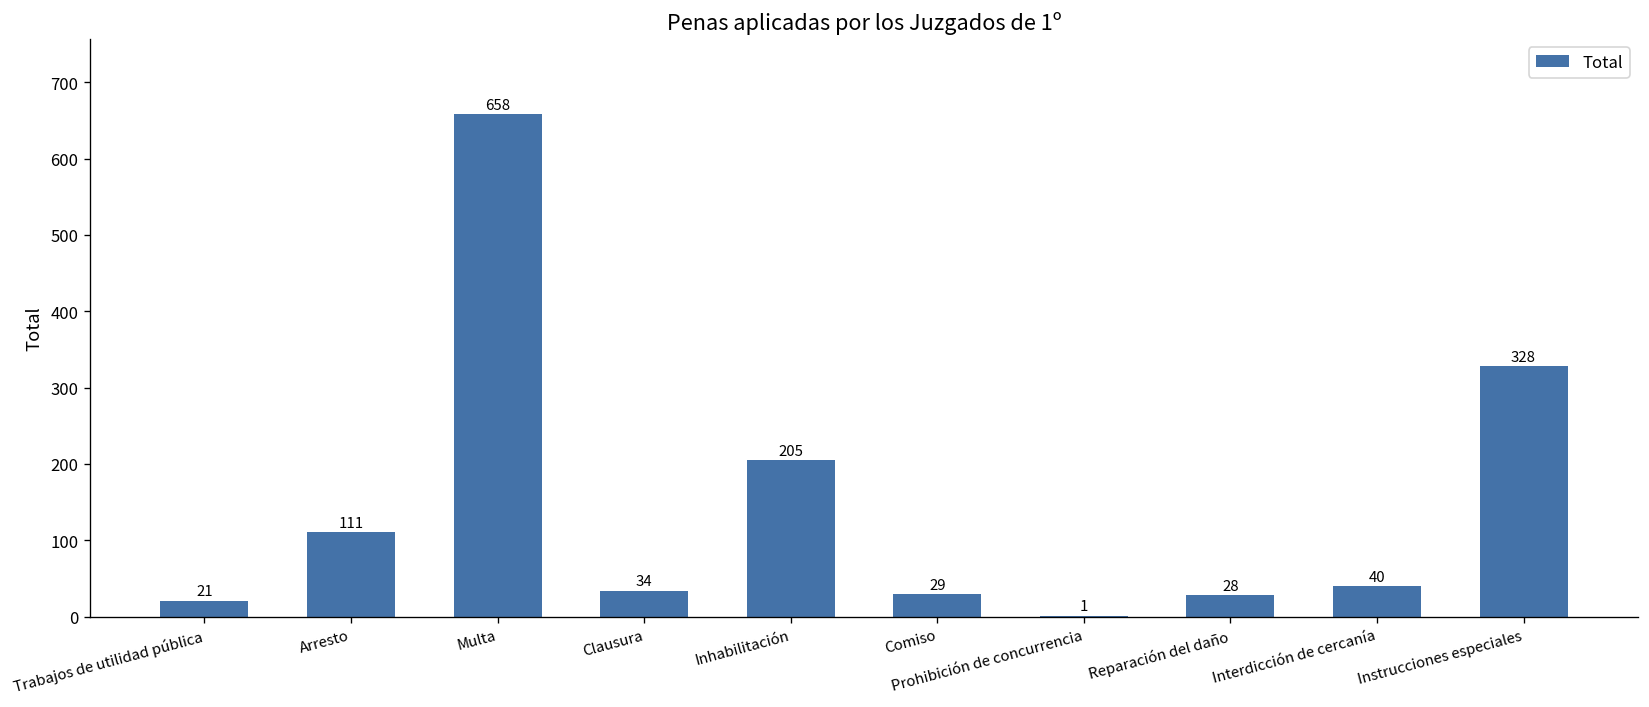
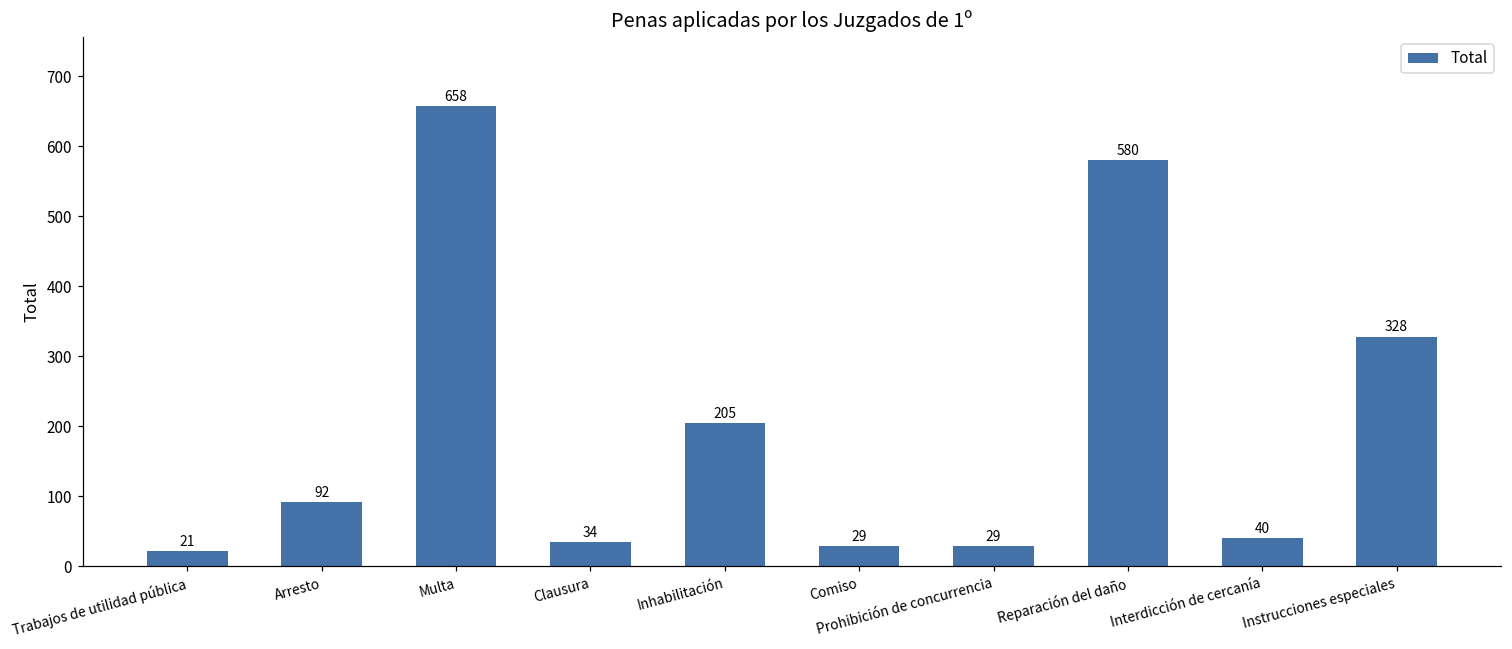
  {
    "Trabajos de utilidad pública": 21,
-   "Arresto": 111,
+   "Arresto": 92,
    "Multa": 658,
    "Clausura": 34,
    "Inhabilitación": 205,
    "Comiso": 29,
-   "Prohibición de concurrencia": 1,
-   "Reparación del daño": 28,
+   "Prohibición de concurrencia": 29,
+   "Reparación del daño": 580,
    "Interdicción de cercanía": 40,
    "Instrucciones especiales": 328
  }
